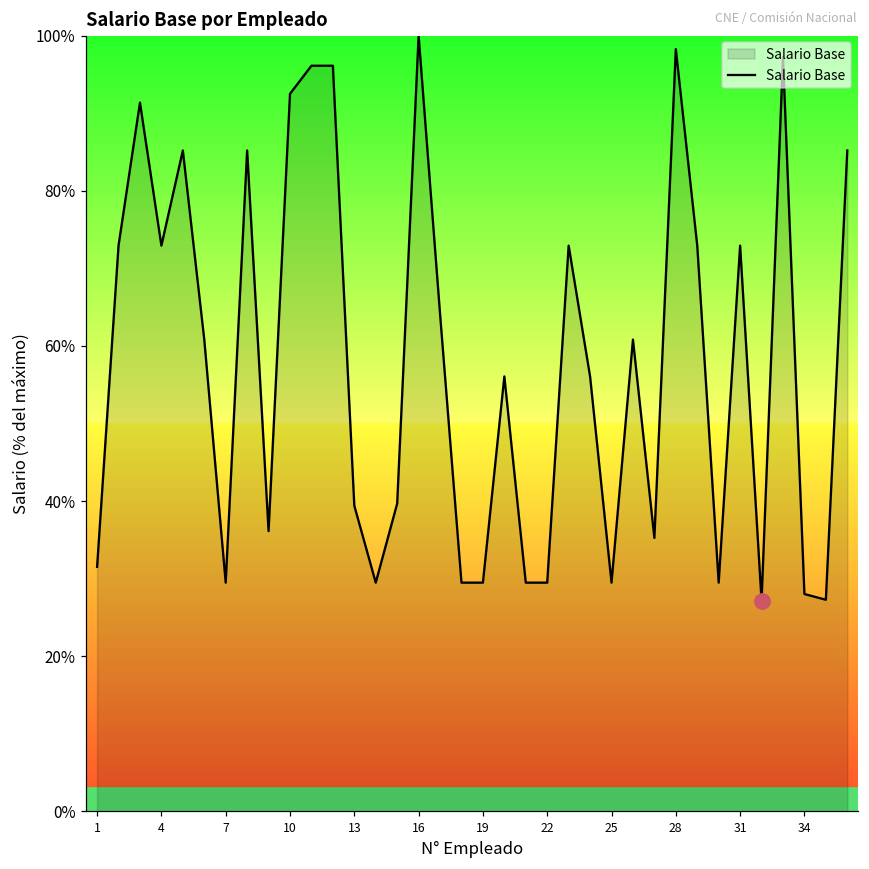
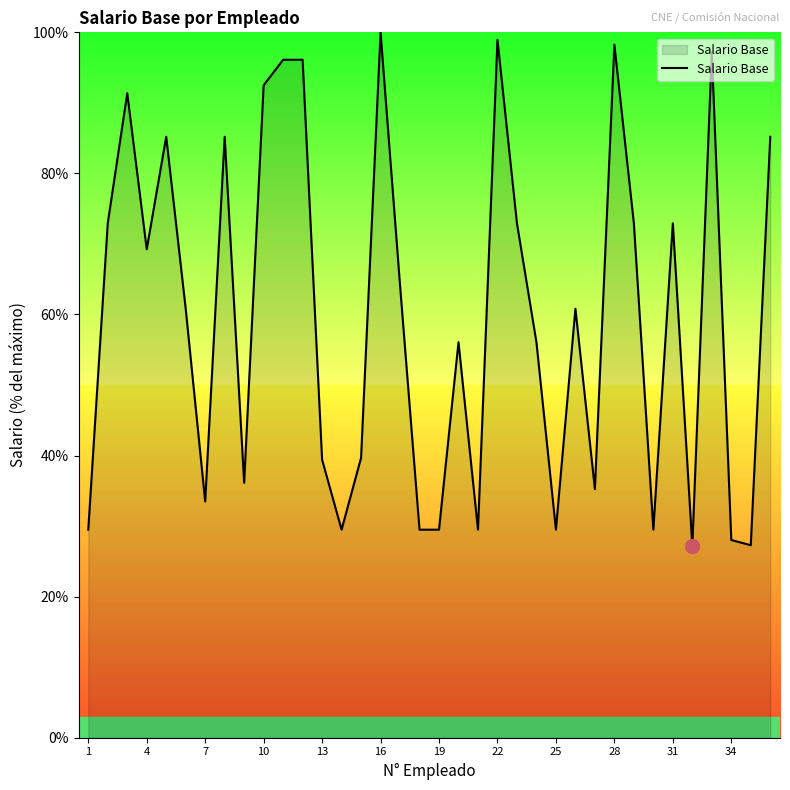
  {
    "Salario Base": {
-     "1": "32%",
-     "4": "73%",
-     "7": "29%",
+     "1": "29%",
+     "4": "69%",
+     "7": "34%",
      "10": "92%",
      "13": "39%",
      "16": "100%",
      "19": "29%",
-     "22": "29%",
+     "22": "99%",
      "25": "29%",
      "28": "98%",
      "31": "73%",
      "34": "28%"
    }
  }
